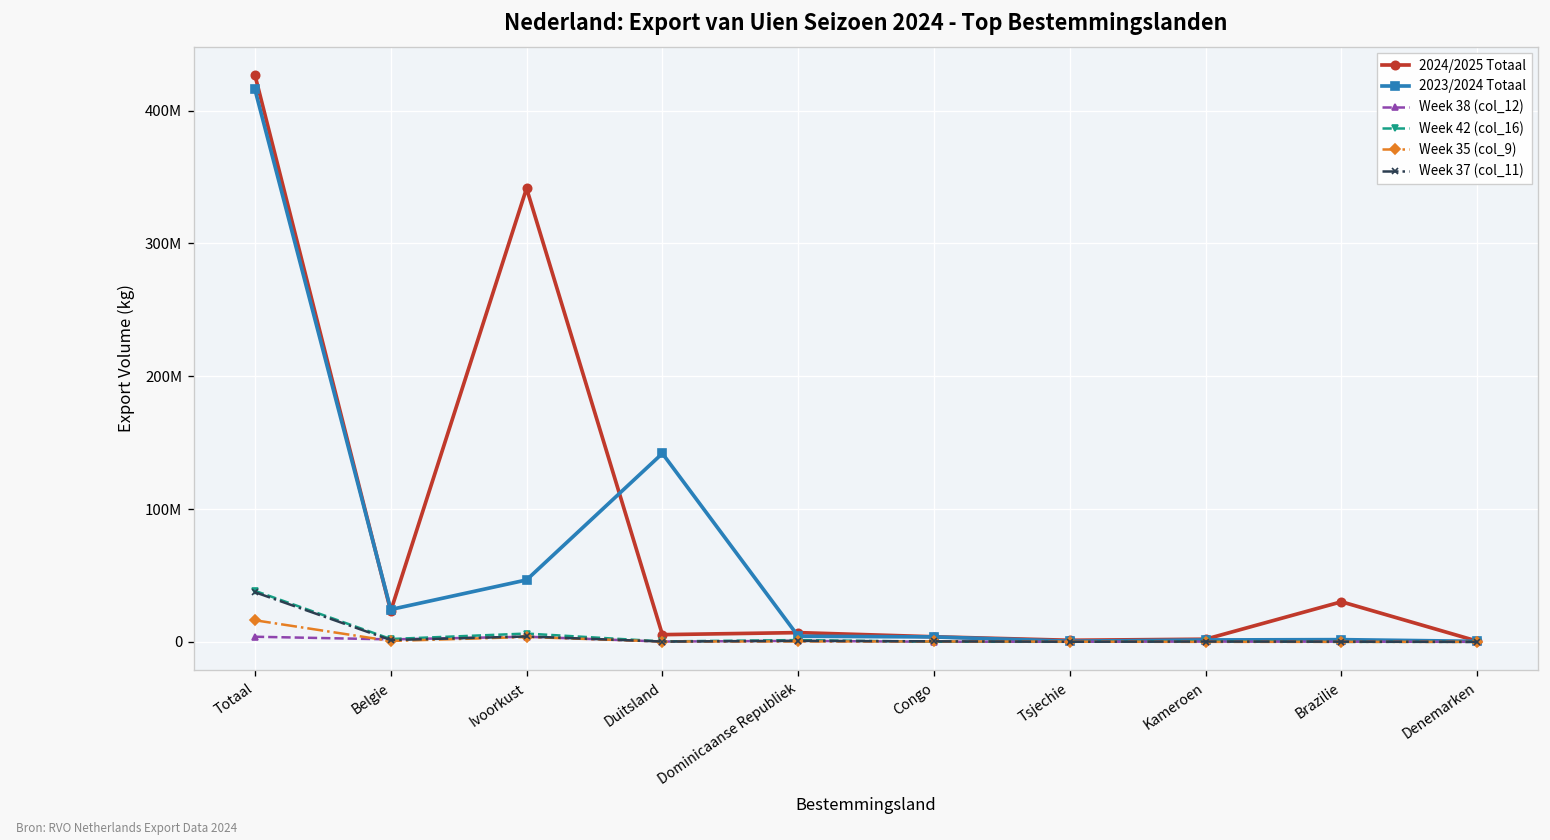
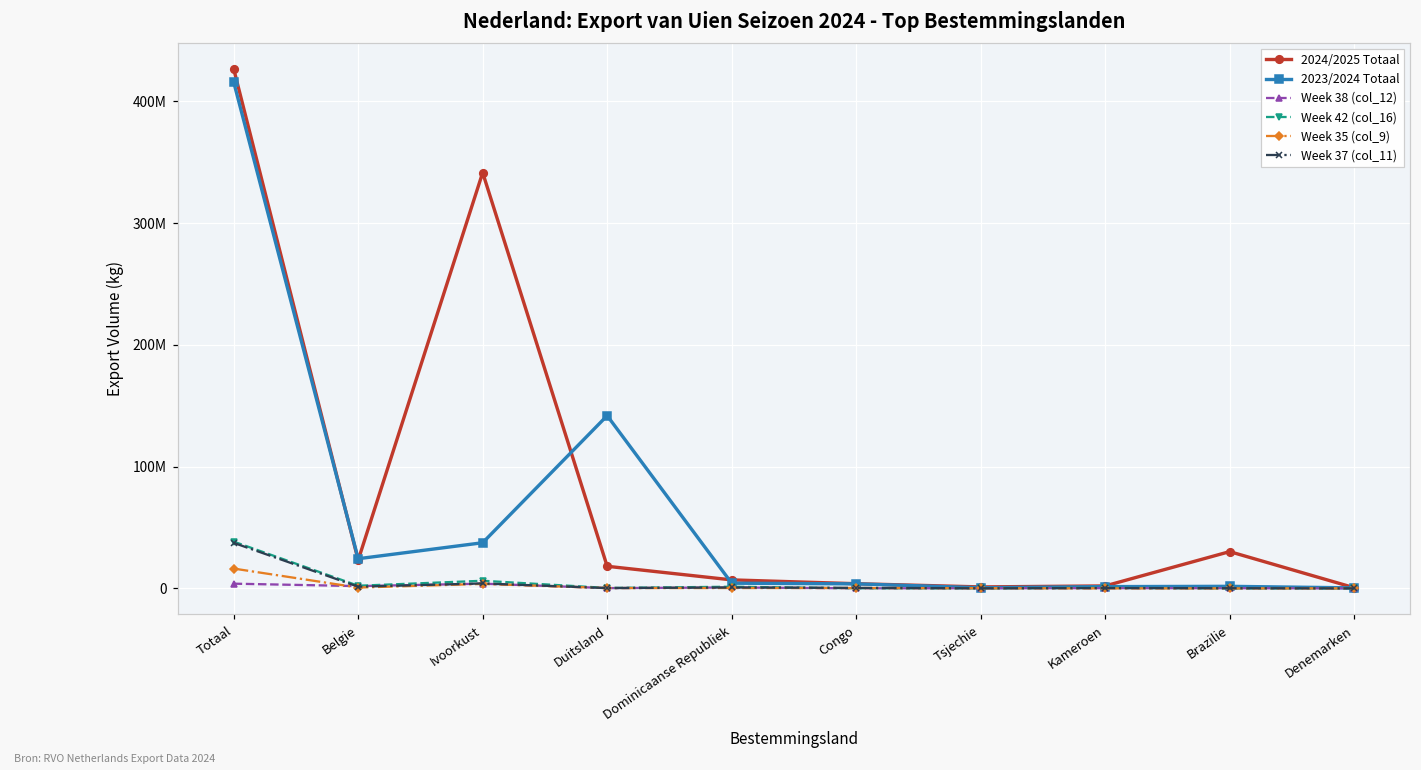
  {
    "2024/2025 Totaal": {
      "Totaal": 427000000,
      "Ivoorkust": 342000000,
-     "Duitsland": 5000000,
+     "Duitsland": 18000000,
      "Dominicaanse Republiek": 7000000,
      "Brazilie": 30000000
    },
    "2023/2024 Totaal": {
      "Totaal": 416000000,
-     "Ivoorkust": 47000000,
+     "Ivoorkust": 37000000,
      "Duitsland": 142000000,
      "Dominicaanse Republiek": 4000000
    },
    "Week 38 (col_12)": {
      "Totaal": 4000000
    },
    "Week 35 (col_9)": {
      "Totaal": 16000000
    }
  }
